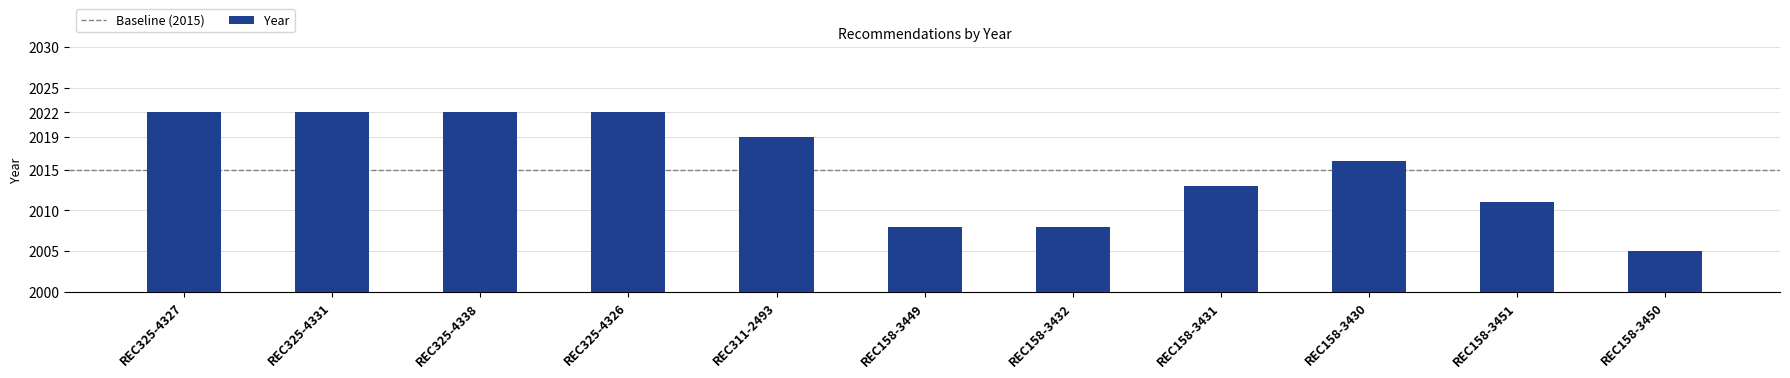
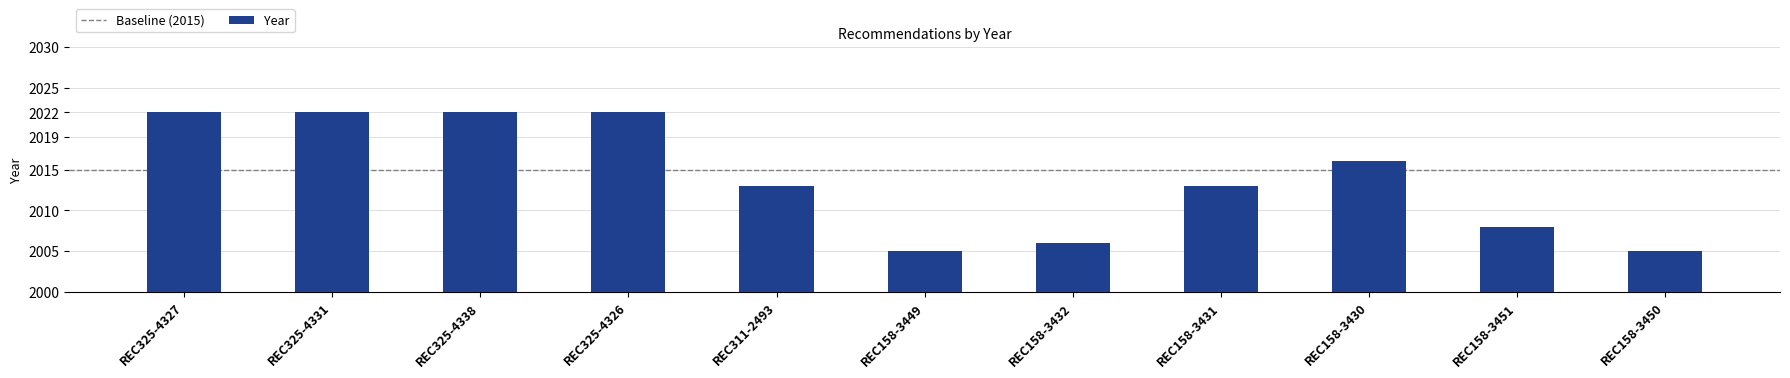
  {
    "REC325-4327": 2022,
    "REC325-4331": 2022,
    "REC325-4338": 2022,
    "REC325-4326": 2022,
-   "REC311-2493": 2019,
-   "REC158-3449": 2008,
-   "REC158-3432": 2008,
+   "REC311-2493": 2013,
+   "REC158-3449": 2005,
+   "REC158-3432": 2006,
    "REC158-3431": 2013,
    "REC158-3430": 2016,
-   "REC158-3451": 2011,
+   "REC158-3451": 2008,
    "REC158-3450": 2005
  }
